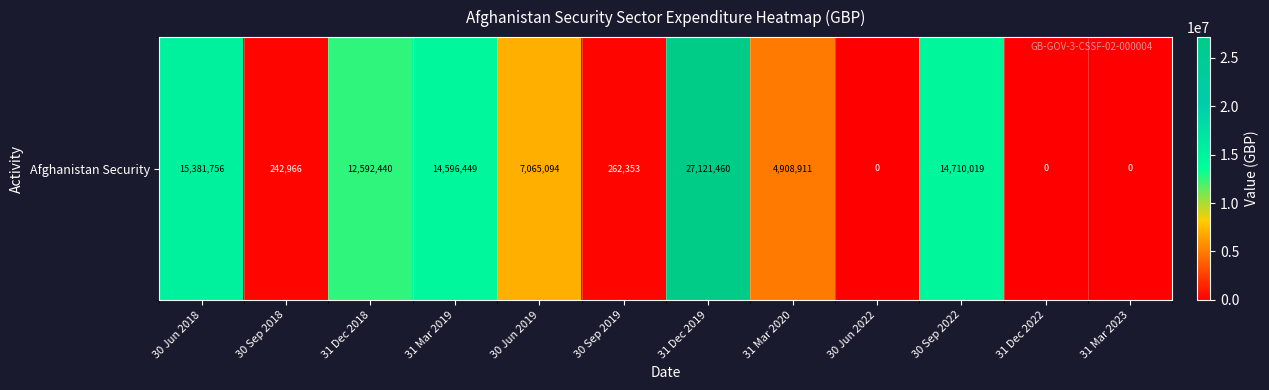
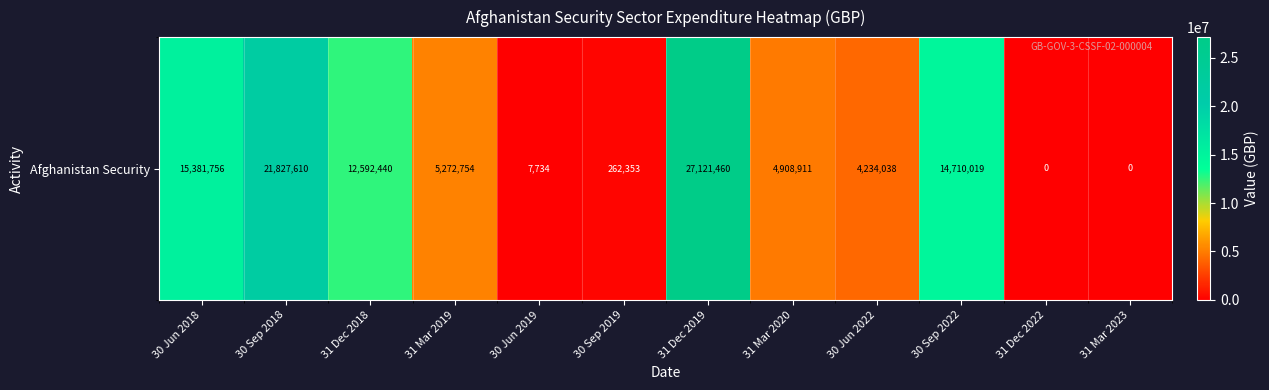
  {
    "Afghanistan Security": {
      "30 Jun 2018": "15,381,756",
-     "30 Sep 2018": "242,966",
+     "30 Sep 2018": "21,827,610",
      "31 Dec 2018": "12,592,440",
-     "31 Mar 2019": "14,596,449",
-     "30 Jun 2019": "7,065,094",
+     "31 Mar 2019": "5,272,754",
+     "30 Jun 2019": "7,734",
      "30 Sep 2019": "262,353",
      "31 Dec 2019": "27,121,460",
      "31 Mar 2020": "4,908,911",
-     "30 Jun 2022": "0",
+     "30 Jun 2022": "4,234,038",
      "30 Sep 2022": "14,710,019",
      "31 Dec 2022": "0"
    }
  }
